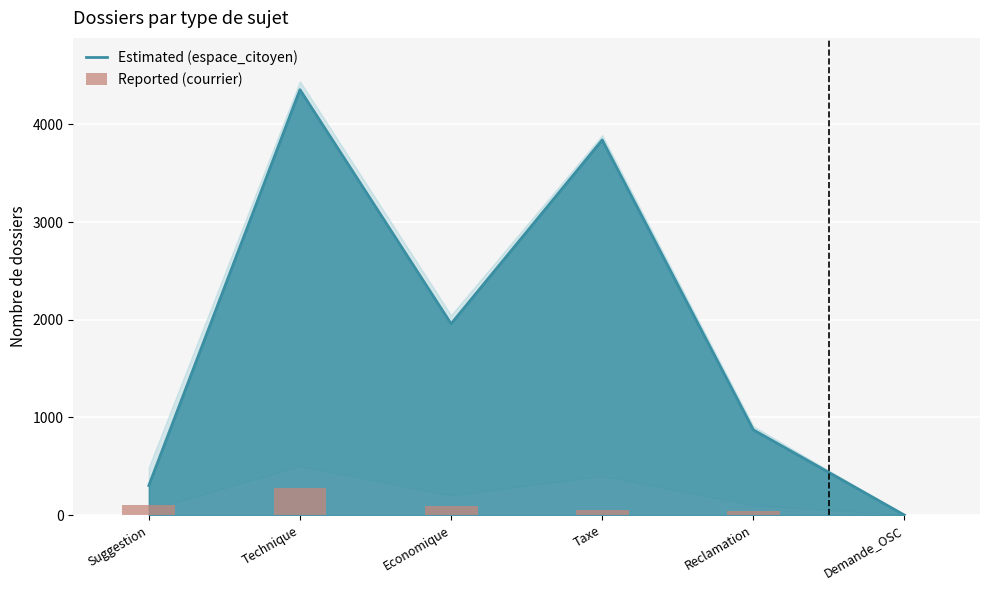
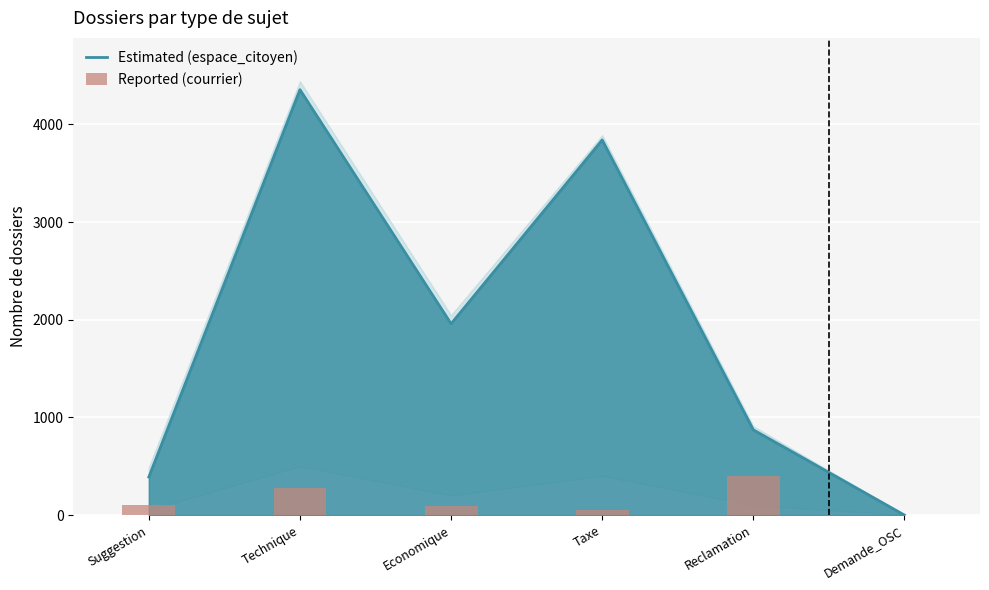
  {
    "Estimated (espace_citoyen)": {
-     "Suggestion": 300,
+     "Suggestion": 400,
      "Technique": 4400,
      "Economique": 2000,
      "Taxe": 3800,
      "Reclamation": 900
    },
    "Reported (courrier)": {
      "Suggestion": 100,
      "Technique": 300,
      "Economique": 100,
      "Taxe": 0,
-     "Reclamation": 0,
+     "Reclamation": 400,
      "Demande_OSC": 0
    }
  }
